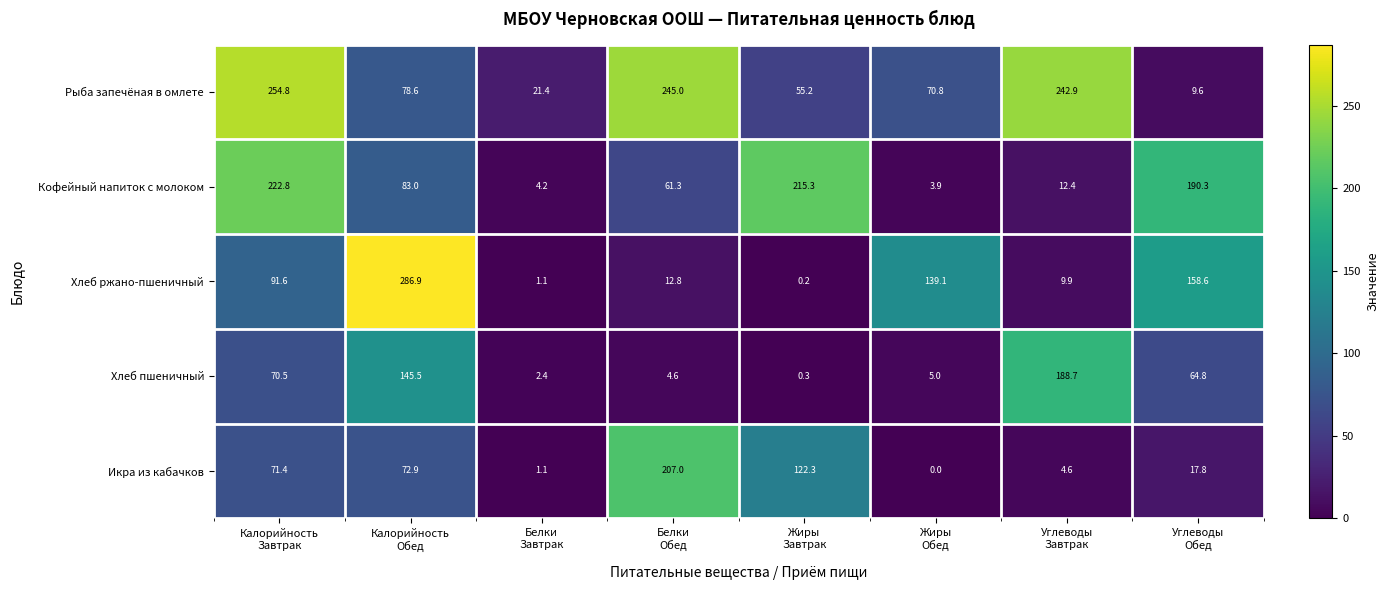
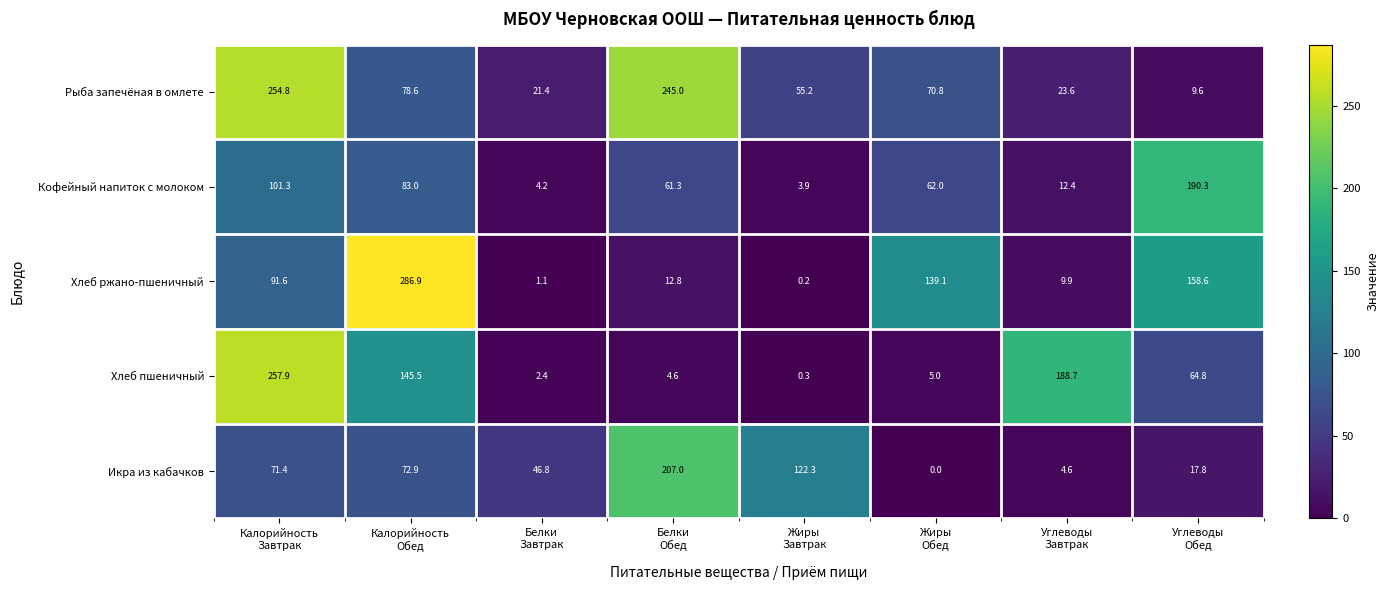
  {
    "Рыба запечёная в омлете": {
      "Калорийность Завтрак": 254.8,
      "Калорийность Обед": 78.6,
      "Белки Завтрак": 21.4,
      "Белки Обед": 245.0,
      "Жиры Завтрак": 55.2,
      "Жиры Обед": 70.8,
-     "Углеводы Завтрак": 242.9,
+     "Углеводы Завтрак": 23.6,
      "Углеводы Обед": 9.6
    },
    "Кофейный напиток с молоком": {
-     "Калорийность Завтрак": 222.8,
+     "Калорийность Завтрак": 101.3,
      "Калорийность Обед": 83.0,
      "Белки Завтрак": 4.2,
      "Белки Обед": 61.3,
-     "Жиры Завтрак": 215.3,
-     "Жиры Обед": 3.9,
+     "Жиры Завтрак": 3.9,
+     "Жиры Обед": 62.0,
      "Углеводы Завтрак": 12.4,
      "Углеводы Обед": 190.3
    },
    "Хлеб ржано-пшеничный": {
      "Калорийность Завтрак": 91.6,
      "Калорийность Обед": 286.9,
      "Белки Завтрак": 1.1,
      "Белки Обед": 12.8,
      "Жиры Завтрак": 0.2,
      "Жиры Обед": 139.1,
      "Углеводы Завтрак": 9.9,
      "Углеводы Обед": 158.6
    },
    "Хлеб пшеничный": {
-     "Калорийность Завтрак": 70.5,
+     "Калорийность Завтрак": 257.9,
      "Калорийность Обед": 145.5,
      "Белки Завтрак": 2.4,
      "Белки Обед": 4.6,
      "Жиры Завтрак": 0.3,
      "Жиры Обед": 5.0,
      "Углеводы Завтрак": 188.7,
      "Углеводы Обед": 64.8
    },
    "Икра из кабачков": {
      "Калорийность Завтрак": 71.4,
      "Калорийность Обед": 72.9,
-     "Белки Завтрак": 1.1,
+     "Белки Завтрак": 46.8,
      "Белки Обед": 207.0,
      "Жиры Завтрак": 122.3,
      "Жиры Обед": 0.0,
      "Углеводы Завтрак": 4.6,
      "Углеводы Обед": 17.8
    }
  }
